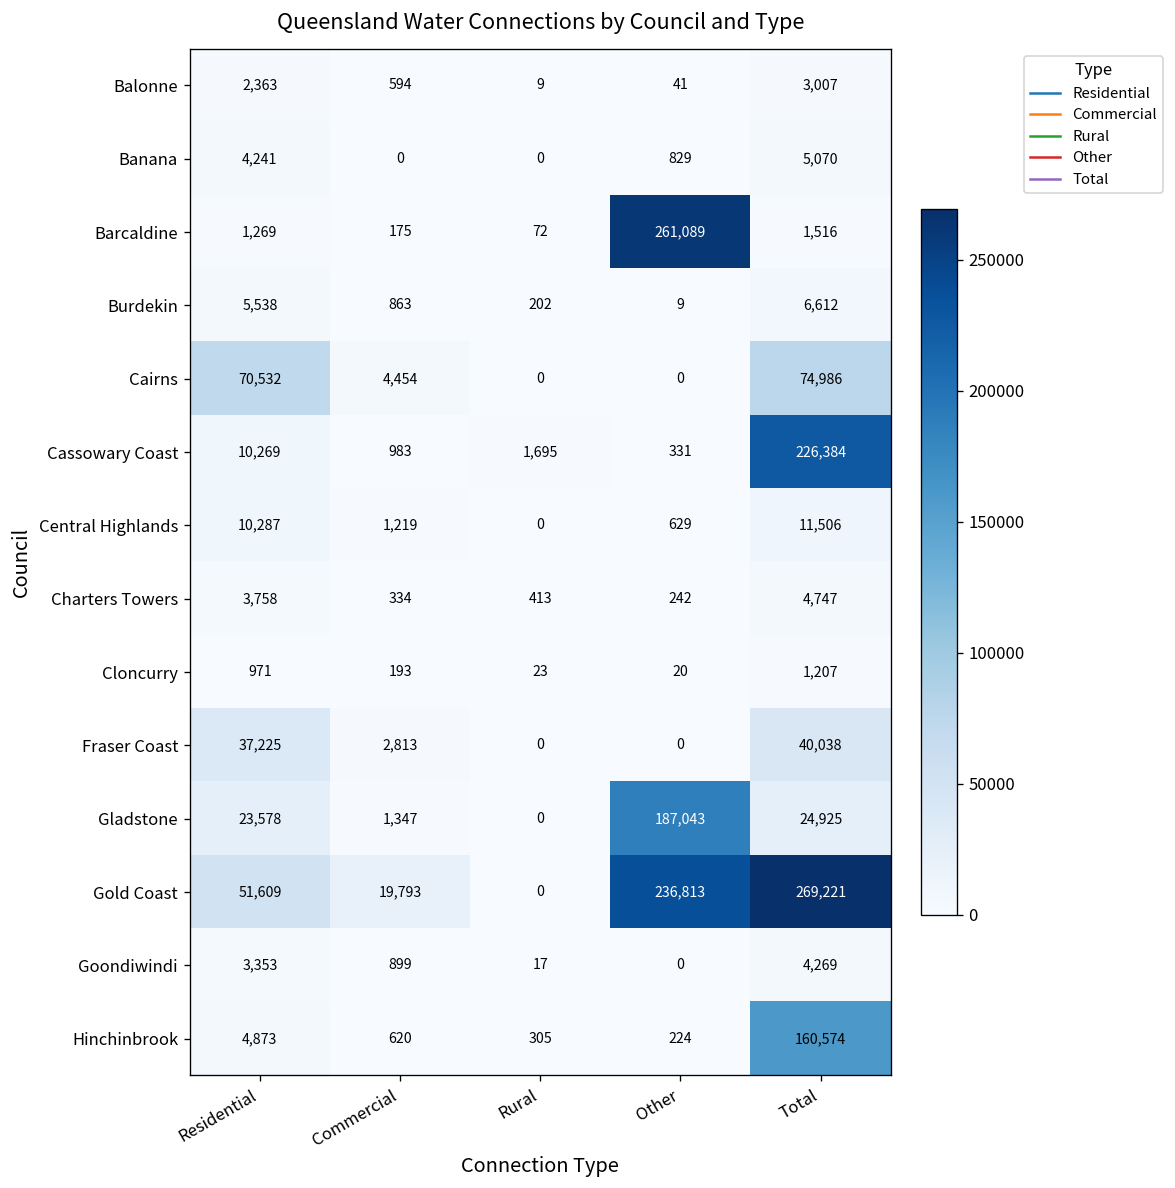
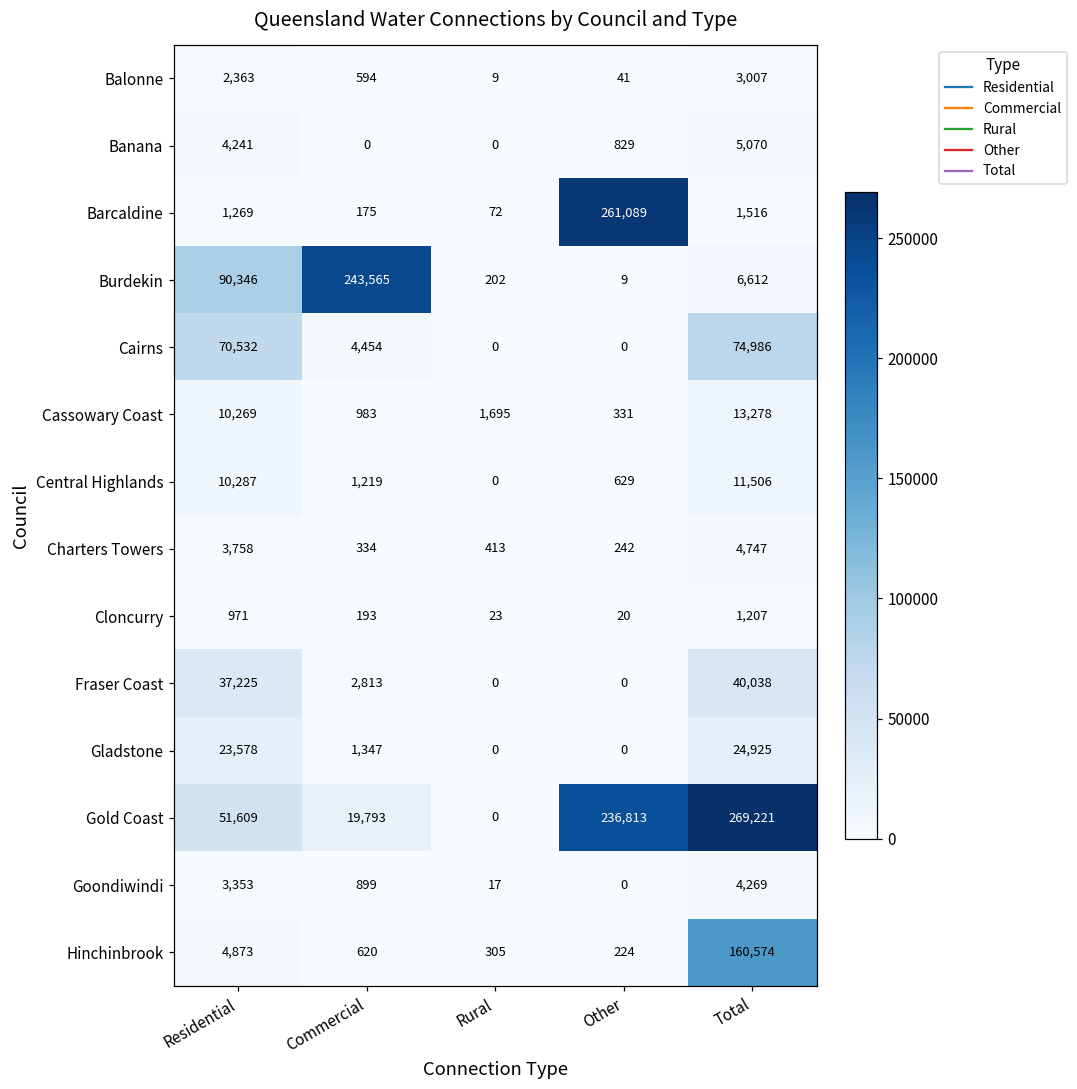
  {
    "Balonne": {
      "Residential": "2,363",
      "Commercial": "594",
      "Rural": "9",
      "Other": "41",
      "Total": "3,007"
    },
    "Banana": {
      "Residential": "4,241",
      "Commercial": "0",
      "Rural": "0",
      "Other": "829",
      "Total": "5,070"
    },
    "Barcaldine": {
      "Residential": "1,269",
      "Commercial": "175",
      "Rural": "72",
      "Other": "261,089",
      "Total": "1,516"
    },
    "Burdekin": {
-     "Residential": "5,538",
-     "Commercial": "863",
+     "Residential": "90,346",
+     "Commercial": "243,565",
      "Rural": "202",
      "Other": "9",
      "Total": "6,612"
    },
    "Cairns": {
      "Residential": "70,532",
      "Commercial": "4,454",
      "Rural": "0",
      "Other": "0",
      "Total": "74,986"
    },
    "Cassowary Coast": {
      "Residential": "10,269",
      "Commercial": "983",
      "Rural": "1,695",
      "Other": "331",
-     "Total": "226,384"
+     "Total": "13,278"
    },
    "Central Highlands": {
      "Residential": "10,287",
      "Commercial": "1,219",
      "Rural": "0",
      "Other": "629",
      "Total": "11,506"
    },
    "Charters Towers": {
      "Residential": "3,758",
      "Commercial": "334",
      "Rural": "413",
      "Other": "242",
      "Total": "4,747"
    },
    "Cloncurry": {
      "Residential": "971",
      "Commercial": "193",
      "Rural": "23",
      "Other": "20",
      "Total": "1,207"
    },
    "Fraser Coast": {
      "Residential": "37,225",
      "Commercial": "2,813",
      "Rural": "0",
      "Other": "0",
      "Total": "40,038"
    },
    "Gladstone": {
      "Residential": "23,578",
      "Commercial": "1,347",
      "Rural": "0",
-     "Other": "187,043",
+     "Other": "0",
      "Total": "24,925"
    },
    "Gold Coast": {
      "Residential": "51,609",
      "Commercial": "19,793",
      "Rural": "0",
      "Other": "236,813",
      "Total": "269,221"
    },
    "Goondiwindi": {
      "Residential": "3,353",
      "Commercial": "899",
      "Rural": "17",
      "Other": "0",
      "Total": "4,269"
    },
    "Hinchinbrook": {
      "Residential": "4,873",
      "Commercial": "620",
      "Rural": "305",
      "Other": "224",
      "Total": "160,574"
    }
  }
